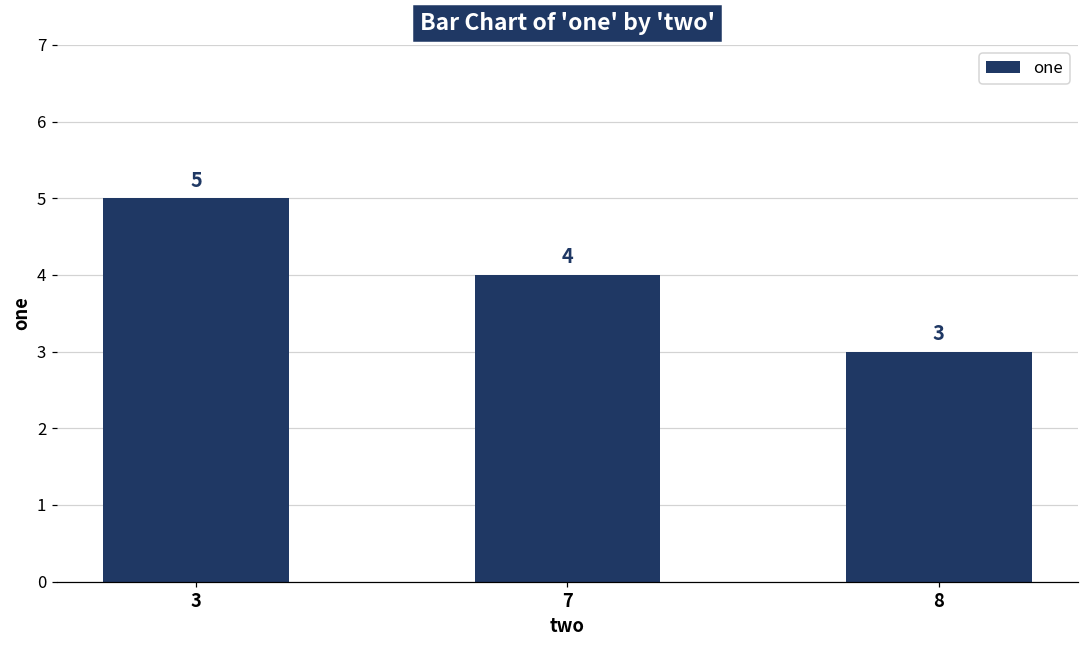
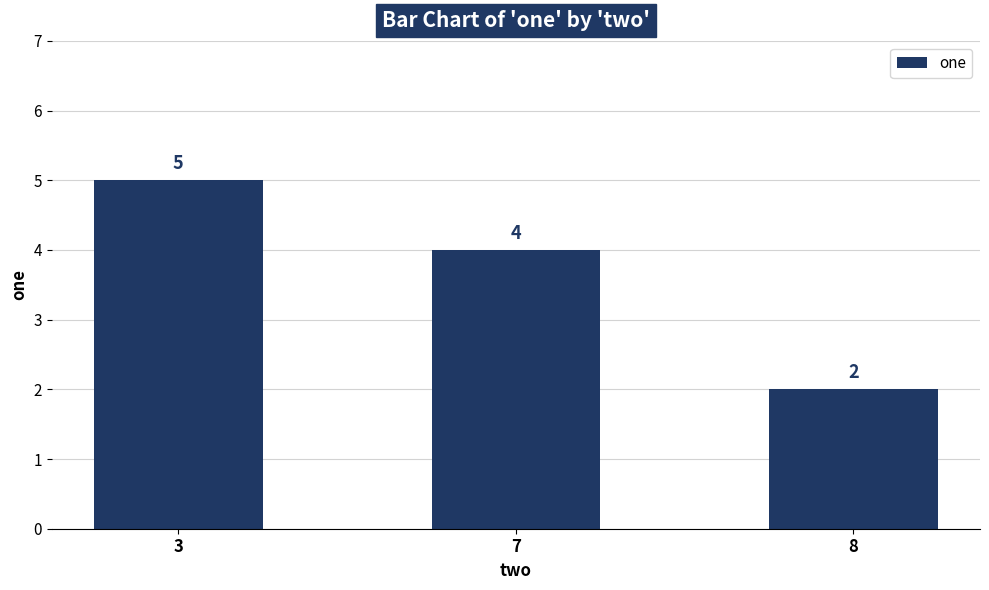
  {
    "3": 5,
    "7": 4,
-   "8": 3
+   "8": 2
  }
